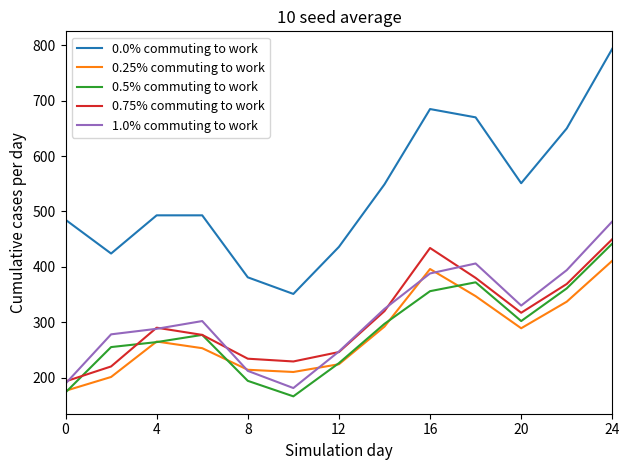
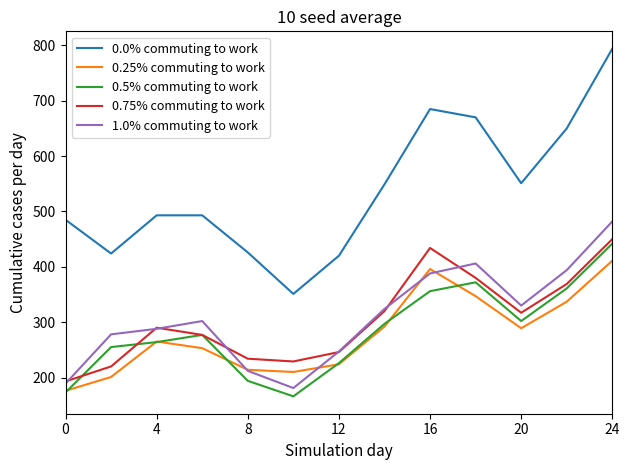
  {
    "0.0% commuting to work": {
      "0": 490,
      "4": 490,
-     "8": 380,
-     "12": 440,
+     "8": 430,
+     "12": 420,
      "16": 690,
      "20": 550,
      "24": 790
    },
    "0.25% commuting to work": {
      "16": 400,
      "20": 290,
      "24": 410
    },
    "0.5% commuting to work": {
      "8": 190,
      "16": 360,
      "20": 300,
      "24": 440
    },
    "0.75% commuting to work": {
      "8": 230,
      "16": 430,
      "20": 320,
      "24": 450
    },
    "1.0% commuting to work": {
      "16": 390,
      "20": 330,
      "24": 480
    }
  }
